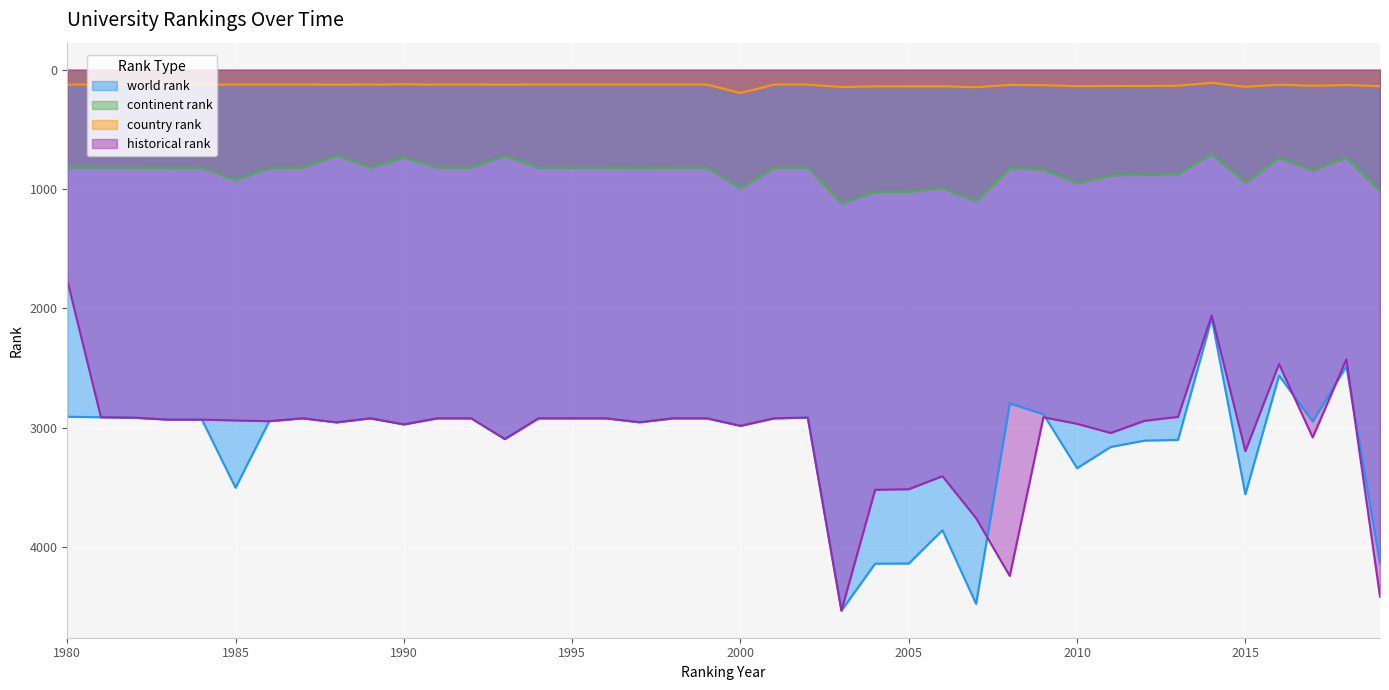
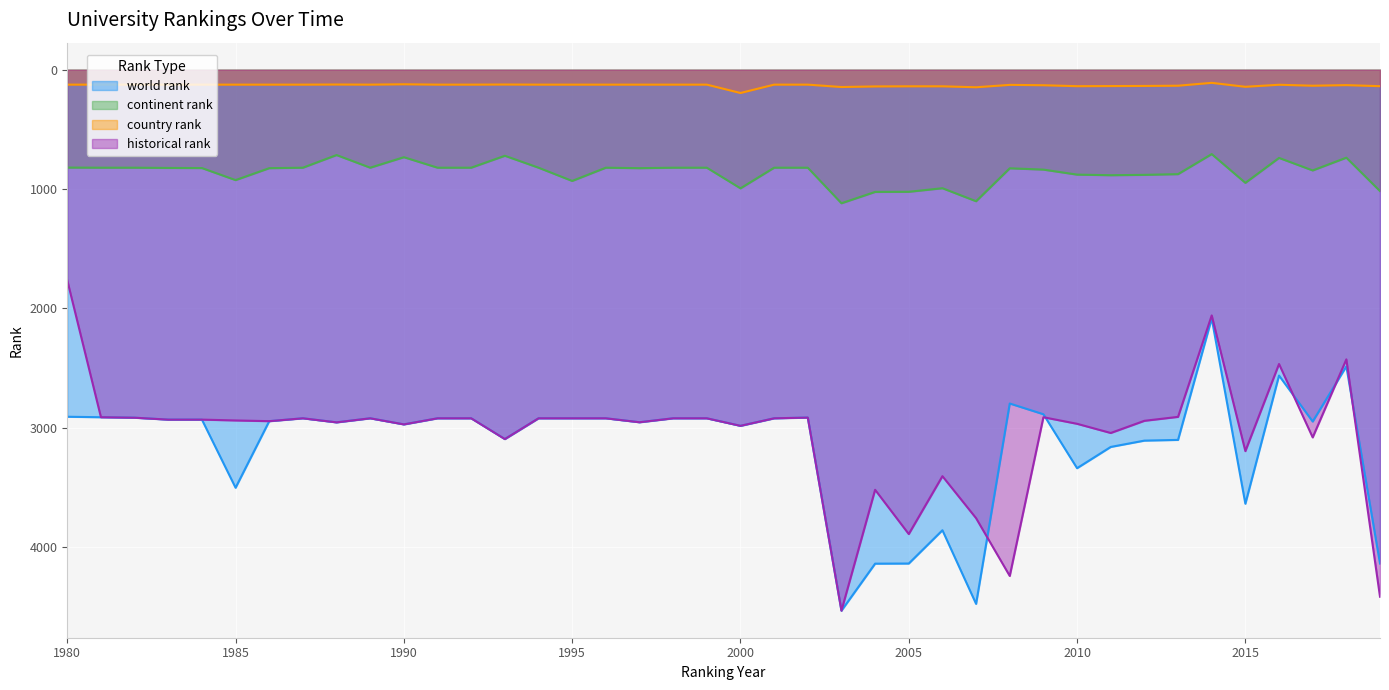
  {
    "world rank": {
      "1980": 2910,
      "1985": 3500,
      "2005": 4140,
      "2010": 3340,
-     "2015": 3560
+     "2015": 3640
    },
    "continent rank": {
      "1980": 820,
      "1985": 930,
      "1990": 730,
-     "1995": 820,
+     "1995": 930,
      "2000": 990,
      "2005": 1020,
-     "2010": 950,
+     "2010": 880,
      "2015": 950
    },
    "country rank": {
      "1980": 130,
      "1985": 130,
      "1990": 120,
      "1995": 130,
      "2000": 200,
      "2005": 140,
      "2010": 140,
      "2015": 140
    },
    "historical rank": {
      "1980": 1770,
      "1985": 2940,
-     "2005": 3520,
+     "2005": 3890,
      "2010": 2970,
      "2015": 3200
    }
  }
